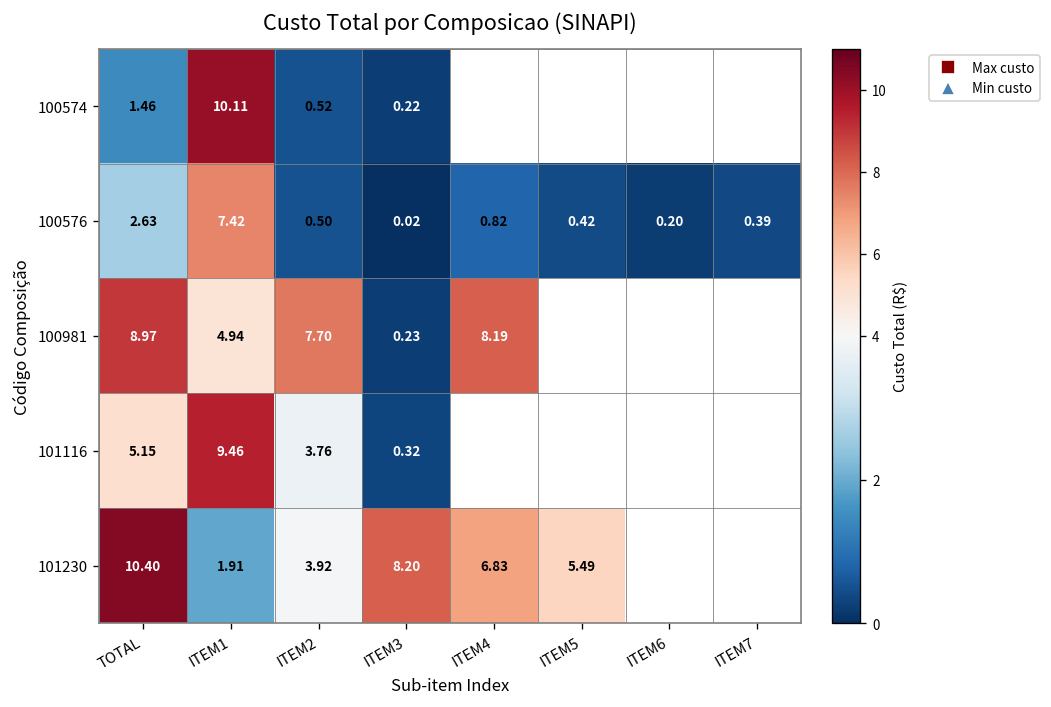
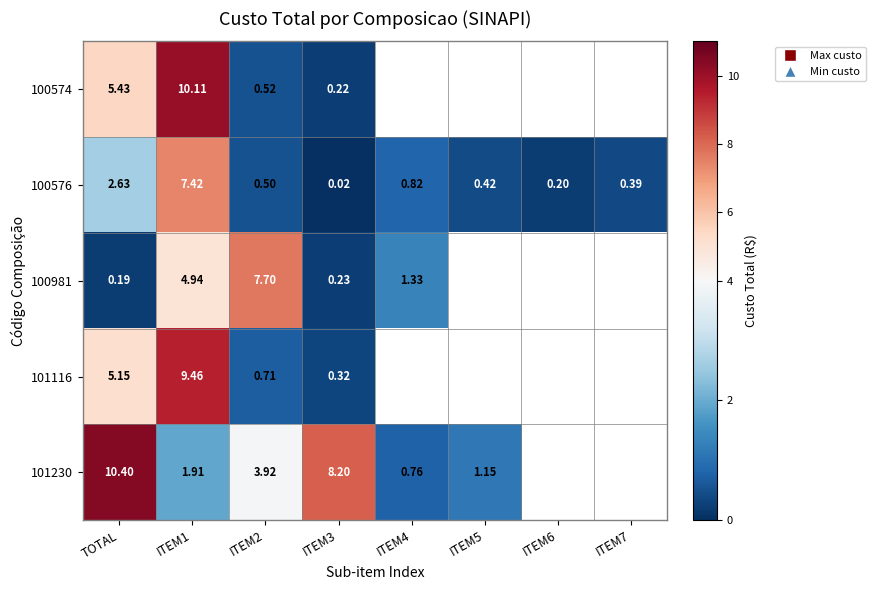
  {
    "100574": {
-     "TOTAL": 1.46,
+     "TOTAL": 5.43,
      "ITEM1": 10.11,
      "ITEM2": 0.52,
      "ITEM3": 0.22
    },
    "100576": {
      "TOTAL": 2.63,
      "ITEM1": 7.42,
      "ITEM2": 0.50,
      "ITEM3": 0.02,
      "ITEM4": 0.82,
      "ITEM5": 0.42,
      "ITEM6": 0.20,
      "ITEM7": 0.39
    },
    "100981": {
-     "TOTAL": 8.97,
+     "TOTAL": 0.19,
      "ITEM1": 4.94,
      "ITEM2": 7.70,
      "ITEM3": 0.23,
-     "ITEM4": 8.19
+     "ITEM4": 1.33
    },
    "101116": {
      "TOTAL": 5.15,
      "ITEM1": 9.46,
-     "ITEM2": 3.76,
+     "ITEM2": 0.71,
      "ITEM3": 0.32
    },
    "101230": {
      "TOTAL": 10.40,
      "ITEM1": 1.91,
      "ITEM2": 3.92,
      "ITEM3": 8.20,
-     "ITEM4": 6.83,
-     "ITEM5": 5.49
+     "ITEM4": 0.76,
+     "ITEM5": 1.15
    }
  }
